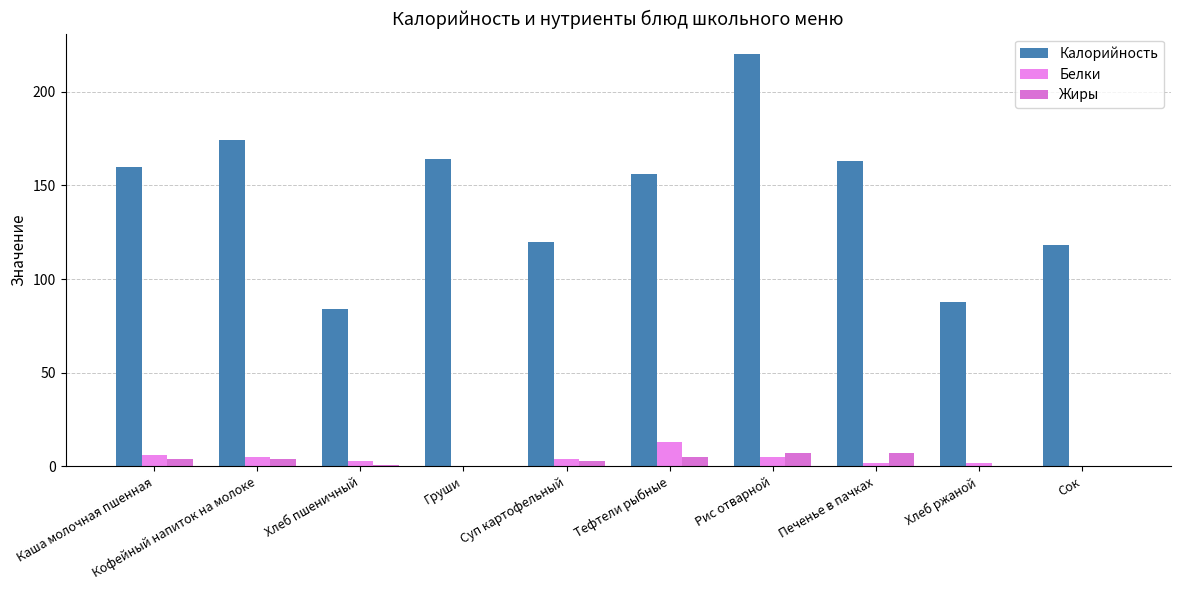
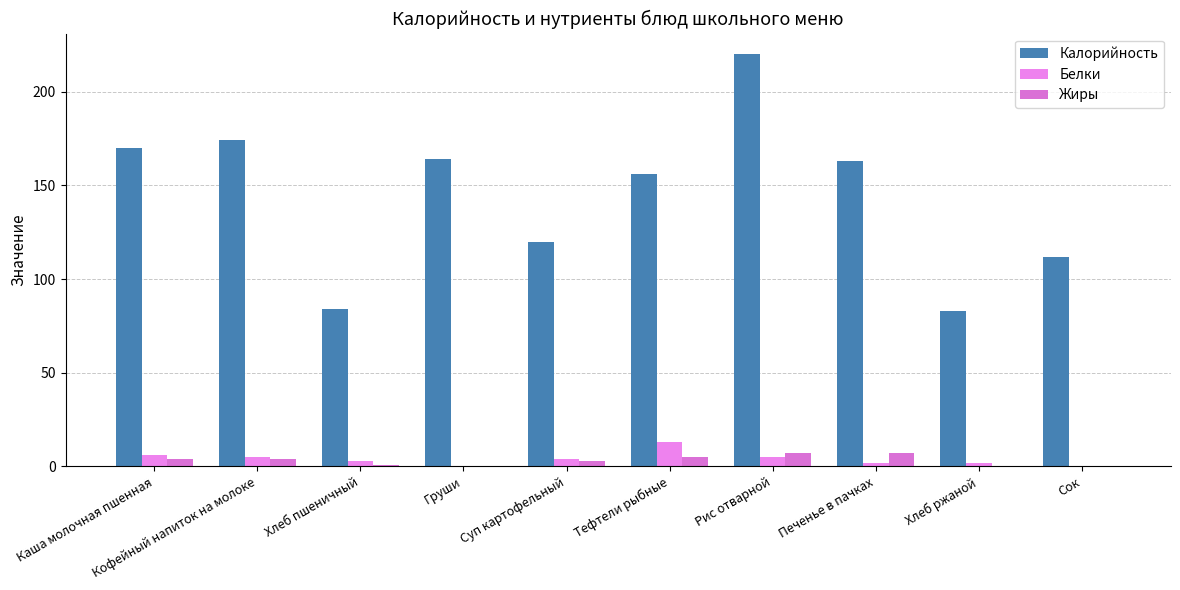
  {
    "Калорийность": {
-     "Каша молочная пшенная": 160,
+     "Каша молочная пшенная": 170,
      "Кофейный напиток на молоке": 174,
      "Хлеб пшеничный": 84,
      "Груши": 164,
      "Суп картофельный": 120,
      "Тефтели рыбные": 156,
      "Рис отварной": 220,
      "Печенье в пачках": 163,
-     "Хлеб ржаной": 88,
-     "Сок": 118
+     "Хлеб ржаной": 83,
+     "Сок": 112
    }
  }
